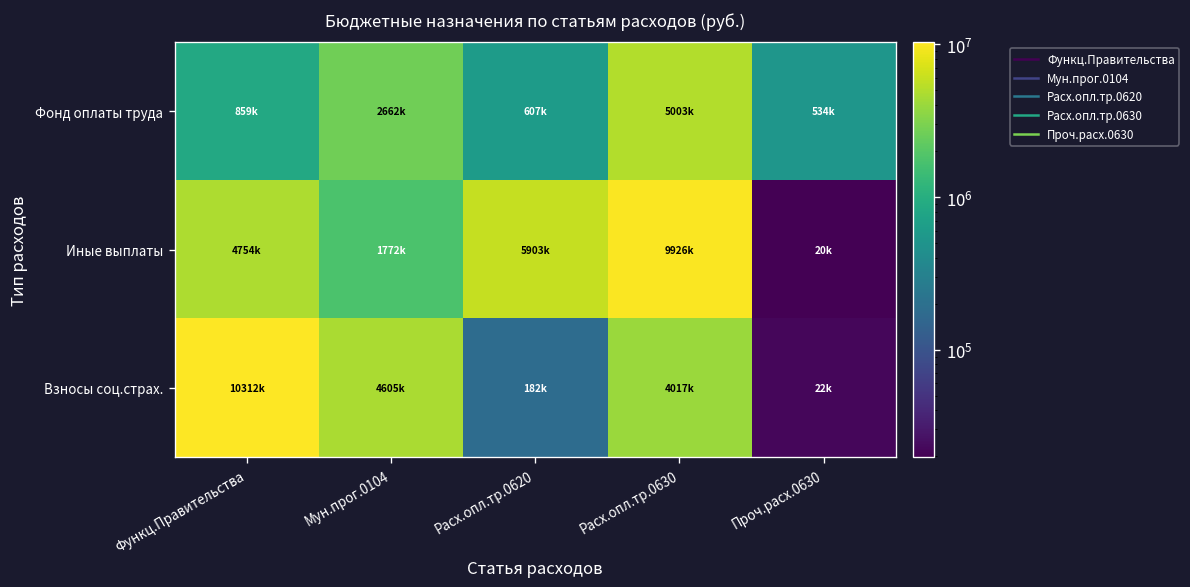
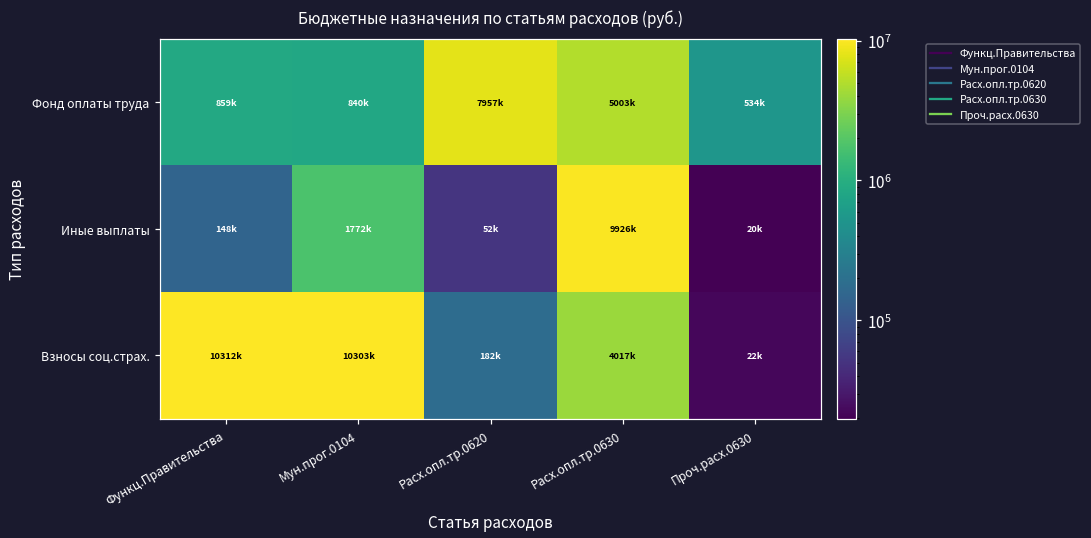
  {
    "Фонд оплаты труда": {
      "Функц.Правительства": "859k",
-     "Мун.прог.0104": "2662k",
-     "Расх.опл.тр.0620": "607k",
+     "Мун.прог.0104": "840k",
+     "Расх.опл.тр.0620": "7957k",
      "Расх.опл.тр.0630": "5003k",
      "Проч.расх.0630": "534k"
    },
    "Иные выплаты": {
-     "Функц.Правительства": "4754k",
+     "Функц.Правительства": "148k",
      "Мун.прог.0104": "1772k",
-     "Расх.опл.тр.0620": "5903k",
+     "Расх.опл.тр.0620": "52k",
      "Расх.опл.тр.0630": "9926k",
      "Проч.расх.0630": "20k"
    },
    "Взносы соц.страх.": {
      "Функц.Правительства": "10312k",
-     "Мун.прог.0104": "4605k",
+     "Мун.прог.0104": "10303k",
      "Расх.опл.тр.0620": "182k",
      "Расх.опл.тр.0630": "4017k",
      "Проч.расх.0630": "22k"
    }
  }
